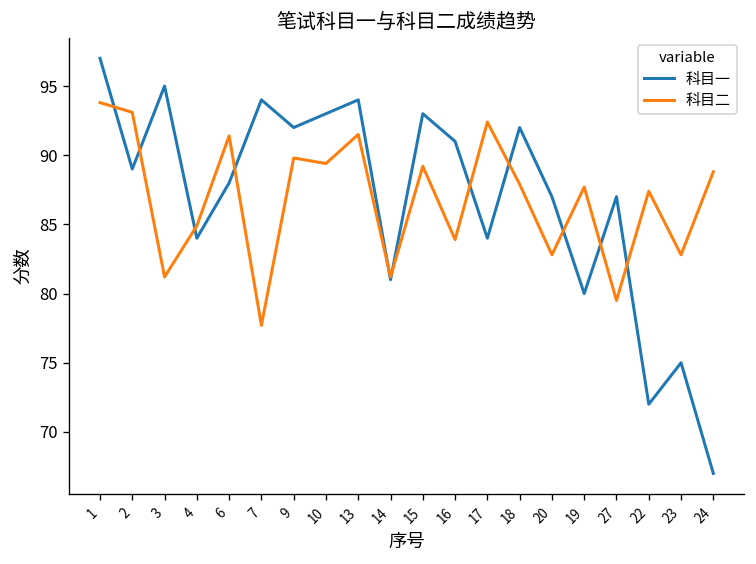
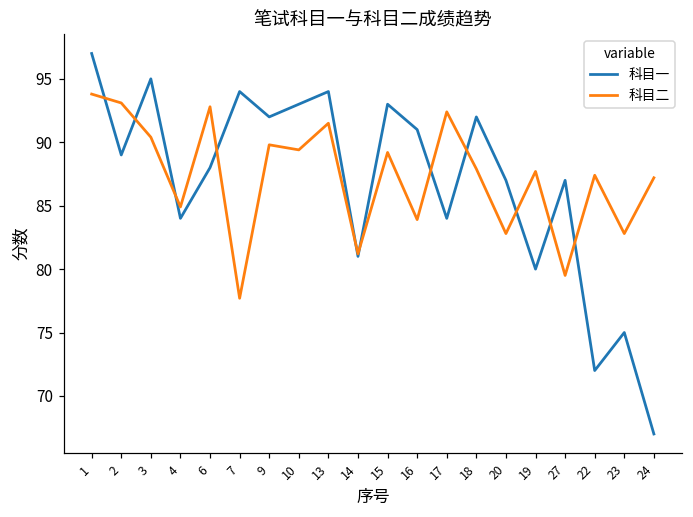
  {
    "科目一": {
      "1": 97.0,
      "2": 89.0,
      "3": 95.0,
      "4": 84.0,
      "6": 88.0,
      "7": 94.0,
      "9": 92.0,
      "10": 93.0,
      "13": 94.0,
      "15": 93.0,
      "16": 91.0,
      "17": 84.0,
      "18": 92.0,
      "20": 87.0,
      "19": 80.0,
      "27": 87.0,
      "22": 72.0,
      "23": 75.0,
      "24": 67.0
    },
    "科目二": {
      "1": 93.8,
      "2": 93.1,
-     "3": 81.2,
+     "3": 90.4,
      "4": 84.9,
-     "6": 91.4,
+     "6": 92.8,
      "7": 77.7,
      "9": 89.8,
      "10": 89.4,
      "13": 91.5,
      "15": 89.2,
      "16": 83.9,
      "17": 92.4,
      "18": 87.9,
      "20": 82.8,
      "19": 87.7,
      "27": 79.5,
      "22": 87.4,
      "23": 82.8,
-     "24": 88.8
+     "24": 87.2
    }
  }
